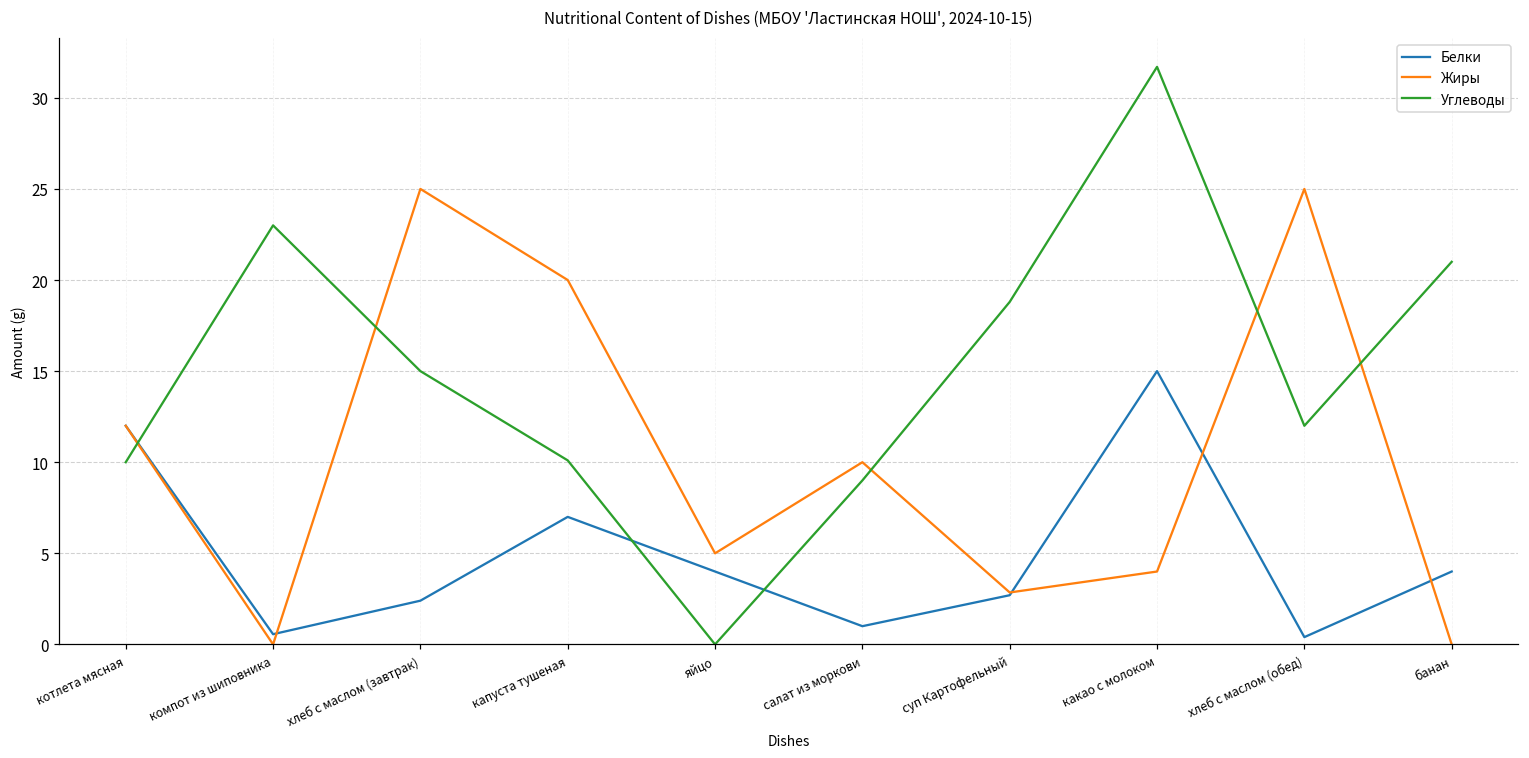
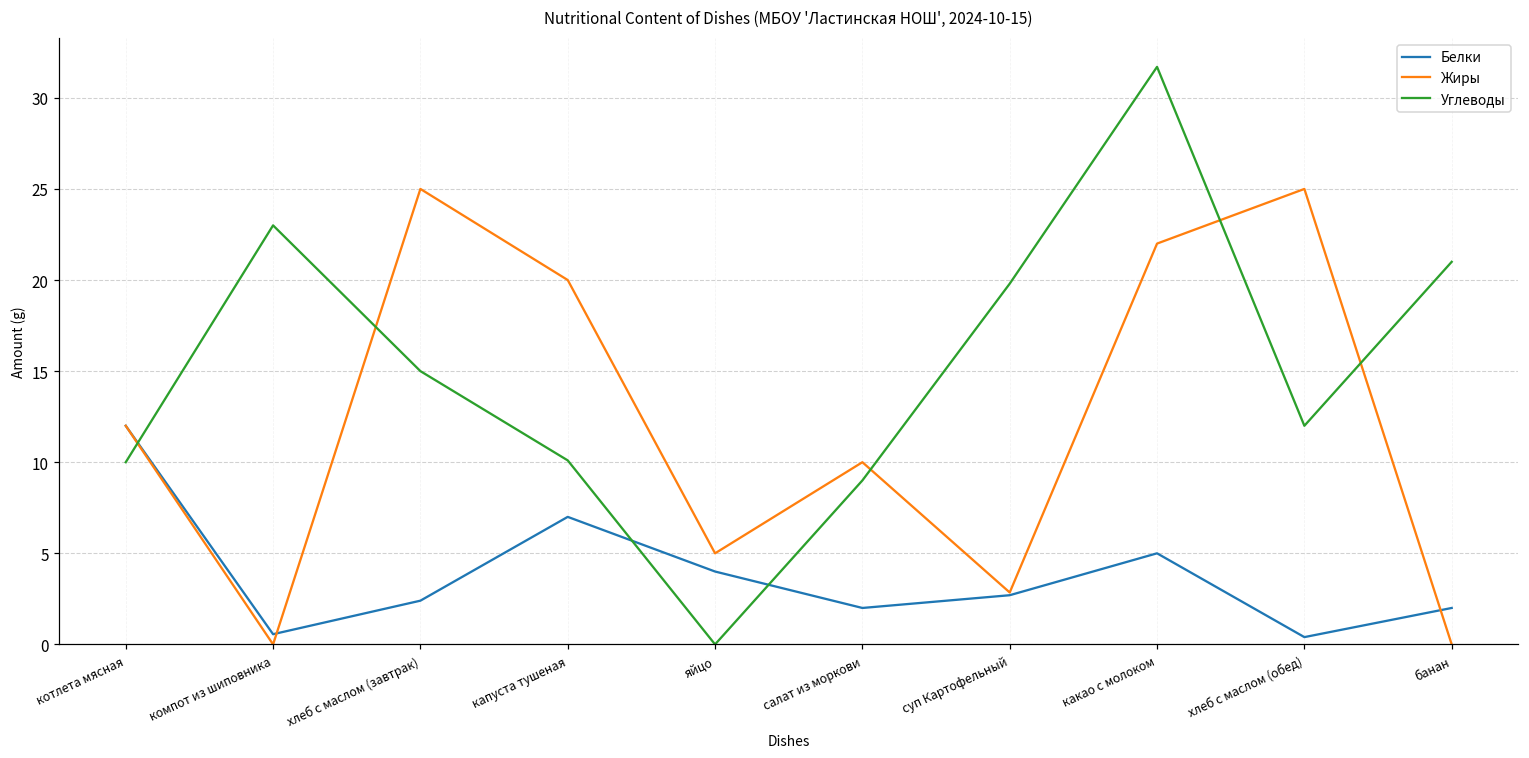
  {
    "Белки": {
      "компот из шиповника": 0.6,
      "хлеб с маслом (завтрак)": 2.4,
      "капуста тушеная": 7,
      "яйцо": 4,
-     "салат из моркови": 1,
-     "какао с молоком": 15,
+     "салат из моркови": 2,
+     "какао с молоком": 5,
      "хлеб с маслом (обед)": 0.4,
-     "банан": 4
+     "банан": 2
    },
    "Жиры": {
      "компот из шиповника": 0,
      "хлеб с маслом (завтрак)": 25,
      "капуста тушеная": 20,
      "яйцо": 5,
      "салат из моркови": 10,
-     "какао с молоком": 4,
+     "какао с молоком": 22,
      "хлеб с маслом (обед)": 25,
      "банан": 0
    },
    "Углеводы": {
      "котлета мясная": 10.0,
      "компот из шиповника": 23.0,
      "хлеб с маслом (завтрак)": 15.0,
      "капуста тушеная": 10.1,
      "яйцо": 0.0,
      "салат из моркови": 9.0,
-     "суп Картофельный": 18.8,
+     "суп Картофельный": 19.8,
      "какао с молоком": 31.7,
      "хлеб с маслом (обед)": 12.0,
      "банан": 21.0
    }
  }
